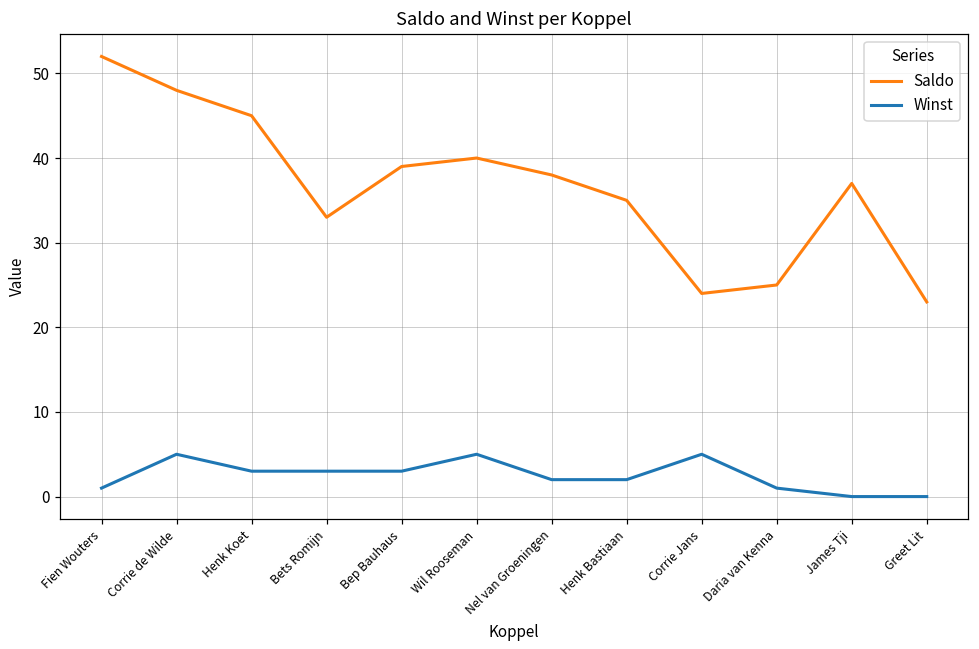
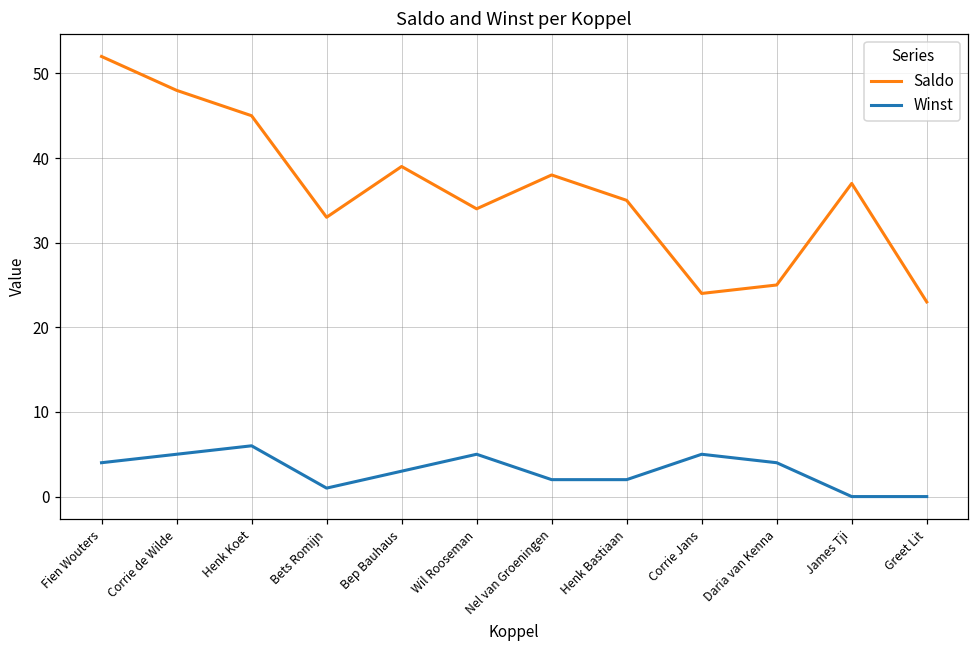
  {
    "Saldo": {
      "Fien Wouters": 52,
      "Corrie de Wilde": 48,
      "Henk Koet": 45,
      "Bets Romijn": 33,
      "Bep Bauhaus": 39,
-     "Wil Rooseman": 40,
+     "Wil Rooseman": 34,
      "Nel van Groeningen": 38,
      "Henk Bastiaan": 35,
      "Corrie Jans": 24,
      "Daria van Kenna": 25,
      "James Tji": 37,
      "Greet Lit": 23
    },
    "Winst": {
-     "Fien Wouters": 1,
+     "Fien Wouters": 4,
      "Corrie de Wilde": 5,
-     "Henk Koet": 3,
-     "Bets Romijn": 3,
+     "Henk Koet": 6,
+     "Bets Romijn": 1,
      "Bep Bauhaus": 3,
      "Wil Rooseman": 5,
      "Nel van Groeningen": 2,
      "Henk Bastiaan": 2,
      "Corrie Jans": 5,
-     "Daria van Kenna": 1,
+     "Daria van Kenna": 4,
      "James Tji": 0,
      "Greet Lit": 0
    }
  }
